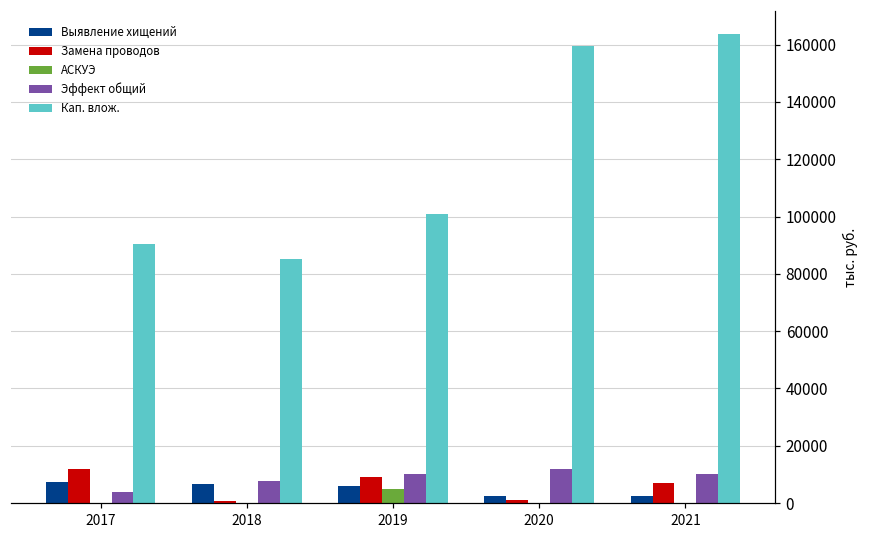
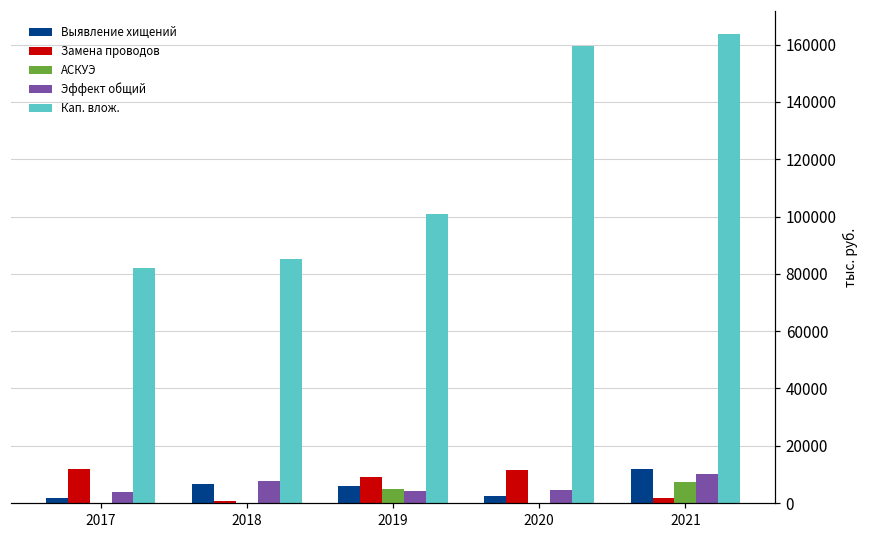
  {
    "Выявление хищений": {
-     "2017": 7000,
+     "2017": 2000,
      "2018": 6000,
      "2019": 6000,
      "2020": 2000,
-     "2021": 2000
+     "2021": 12000
    },
    "Замена проводов": {
      "2017": 12000,
      "2019": 9000,
-     "2020": 1000,
-     "2021": 7000
+     "2020": 12000,
+     "2021": 2000
    },
    "АСКУЭ": {
      "2019": 5000,
-     "2021": 0
+     "2021": 7000
    },
    "Эффект общий": {
      "2017": 4000,
      "2018": 8000,
-     "2019": 10000,
-     "2020": 12000,
+     "2019": 4000,
+     "2020": 5000,
      "2021": 10000
    },
    "Кап. влож.": {
-     "2017": 91000,
+     "2017": 82000,
      "2018": 85000,
      "2019": 101000,
      "2020": 160000,
      "2021": 164000
    }
  }
